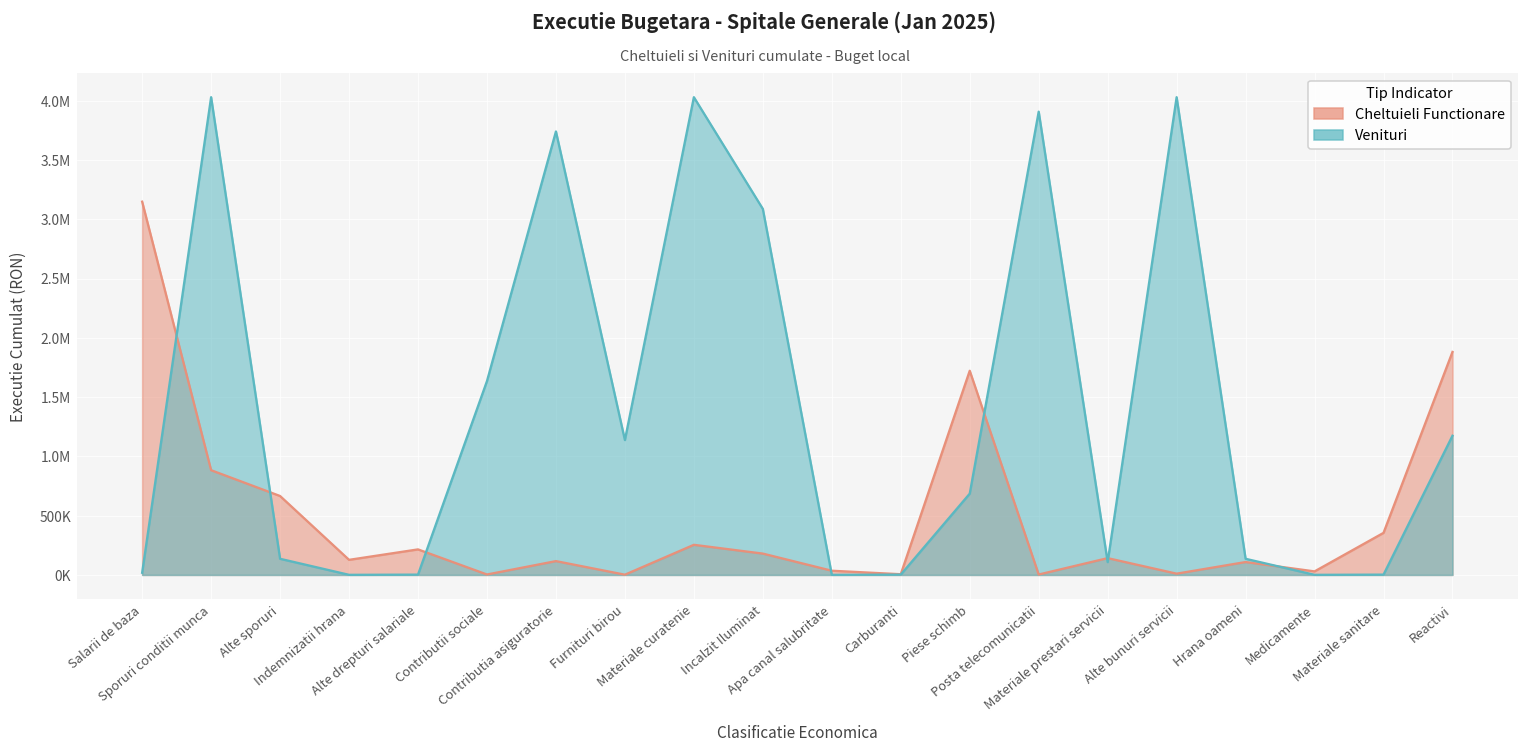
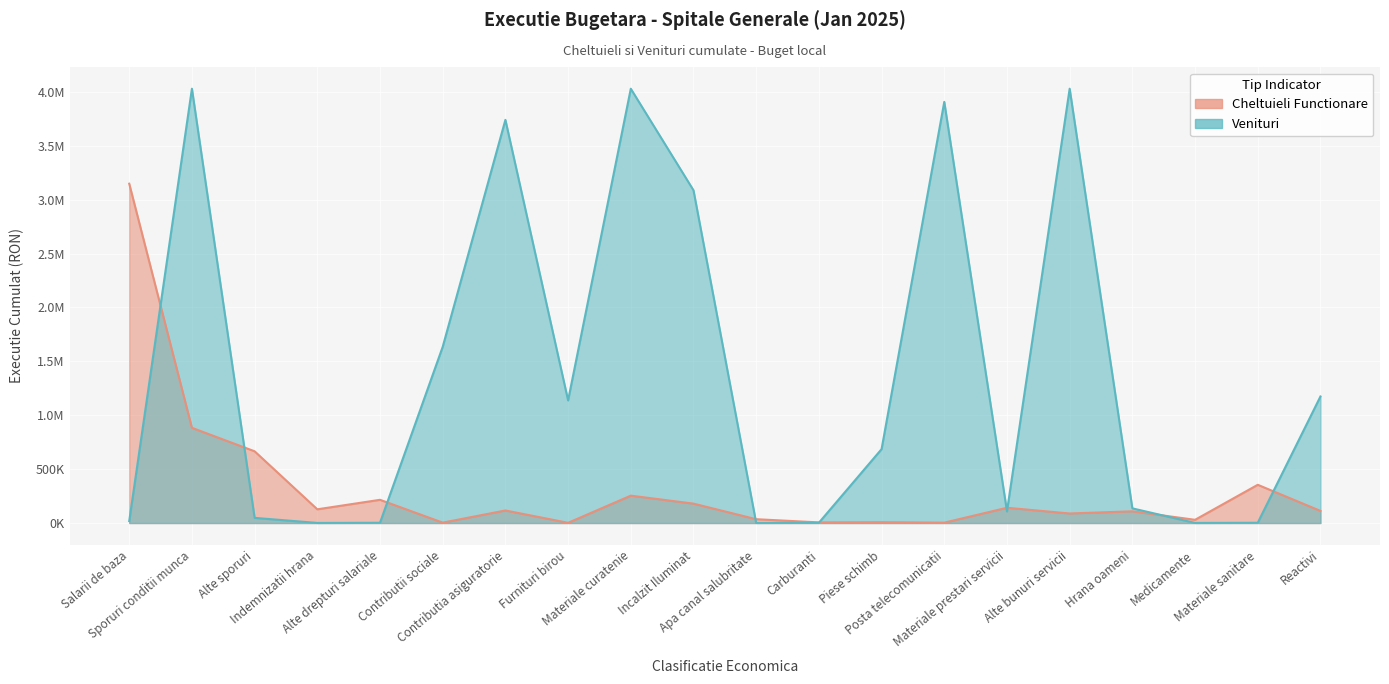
  {
    "Cheltuieli Functionare": {
      "Salarii de baza": 3150000,
      "Sporuri conditii munca": 880000,
      "Alte sporuri": 670000,
      "Indemnizatii hrana": 130000,
      "Alte drepturi salariale": 220000,
      "Contributii sociale": 0,
      "Contributia asiguratorie": 120000,
      "Furnituri birou": 0,
      "Materiale curatenie": 250000,
      "Incalzit Iluminat": 180000,
      "Apa canal salubritate": 40000,
-     "Piese schimb": 1720000,
+     "Piese schimb": 10000,
      "Posta telecomunicatii": 0,
      "Materiale prestari servicii": 140000,
-     "Alte bunuri servicii": 10000,
+     "Alte bunuri servicii": 90000,
      "Hrana oameni": 110000,
      "Medicamente": 30000,
      "Materiale sanitare": 350000,
-     "Reactivi": 1880000
+     "Reactivi": 110000
    },
    "Venituri": {
      "Salarii de baza": 20000,
      "Sporuri conditii munca": 4030000,
-     "Alte sporuri": 140000,
+     "Alte sporuri": 50000,
      "Indemnizatii hrana": 0,
      "Alte drepturi salariale": 0,
      "Contributii sociale": 1630000,
      "Contributia asiguratorie": 3740000,
      "Furnituri birou": 1140000,
      "Materiale curatenie": 4030000,
      "Incalzit Iluminat": 3090000,
      "Apa canal salubritate": 0,
      "Piese schimb": 690000,
      "Posta telecomunicatii": 3910000,
      "Materiale prestari servicii": 110000,
      "Alte bunuri servicii": 4030000,
      "Hrana oameni": 140000,
      "Medicamente": 0,
      "Materiale sanitare": 0,
      "Reactivi": 1170000
    }
  }
